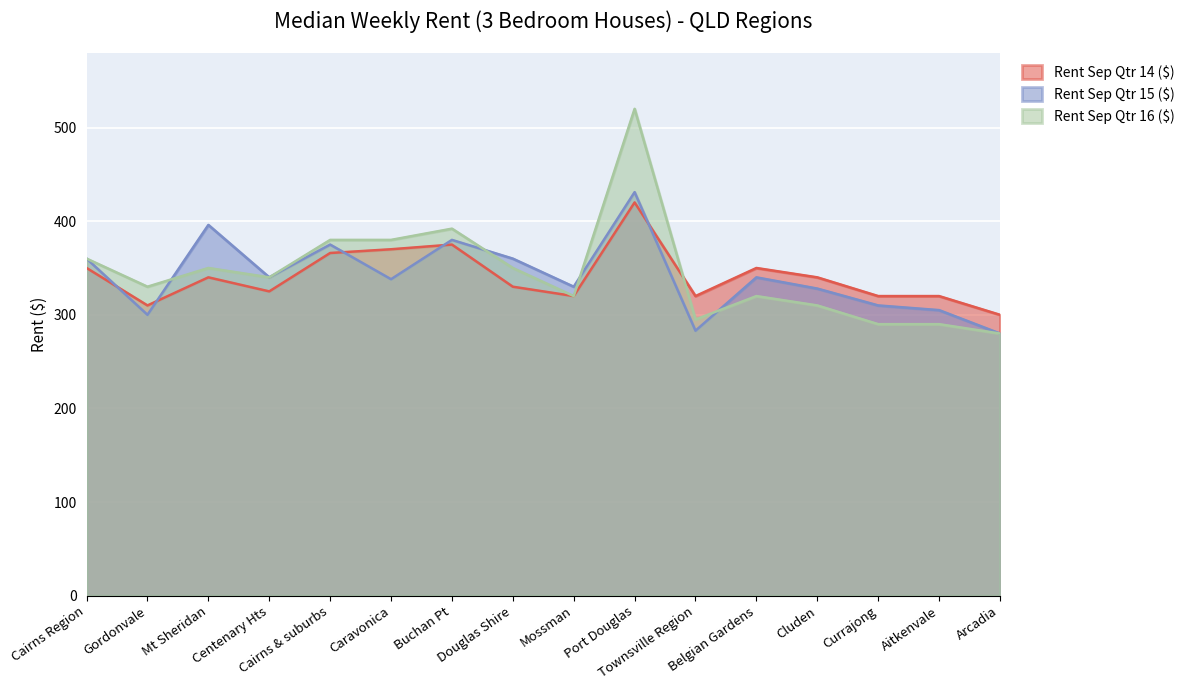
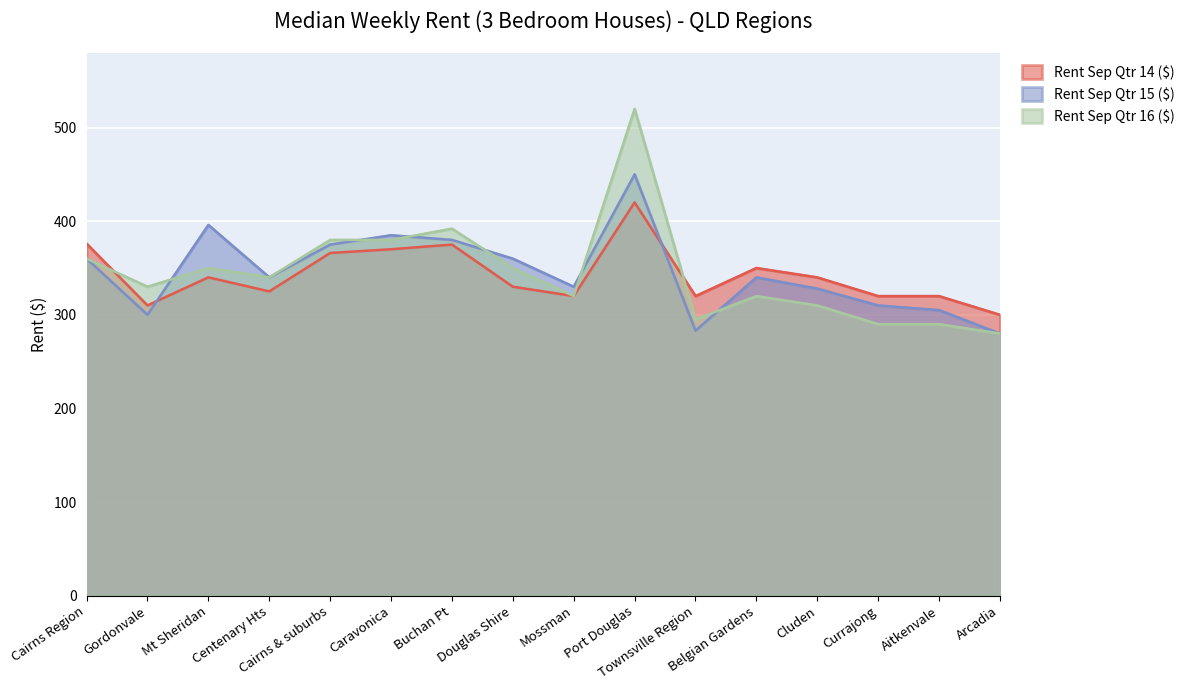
  {
    "Rent Sep Qtr 14 ($)": {
-     "Cairns Region": 350,
+     "Cairns Region": 380,
      "Gordonvale": 310,
      "Mt Sheridan": 340,
      "Centenary Hts": 330,
      "Cairns & suburbs": 370,
      "Caravonica": 370,
      "Buchan Pt": 380,
      "Douglas Shire": 330,
      "Port Douglas": 420,
      "Townsville Region": 320,
      "Belgian Gardens": 350,
      "Cluden": 340,
      "Currajong": 320,
      "Aitkenvale": 320,
      "Arcadia": 300
    },
    "Rent Sep Qtr 15 ($)": {
      "Gordonvale": 300,
      "Mt Sheridan": 400,
      "Cairns & suburbs": 380,
-     "Caravonica": 340,
+     "Caravonica": 390,
      "Buchan Pt": 380,
      "Douglas Shire": 360,
      "Mossman": 330,
-     "Port Douglas": 430,
+     "Port Douglas": 450,
      "Townsville Region": 280,
      "Belgian Gardens": 340,
      "Cluden": 330,
      "Currajong": 310,
      "Aitkenvale": 310
    },
    "Rent Sep Qtr 16 ($)": {
      "Gordonvale": 330,
      "Mt Sheridan": 350,
      "Cairns & suburbs": 380,
      "Caravonica": 380,
      "Buchan Pt": 390,
      "Douglas Shire": 350,
      "Port Douglas": 520,
      "Townsville Region": 300,
      "Belgian Gardens": 320,
      "Cluden": 310,
      "Currajong": 290,
      "Aitkenvale": 290
    }
  }
